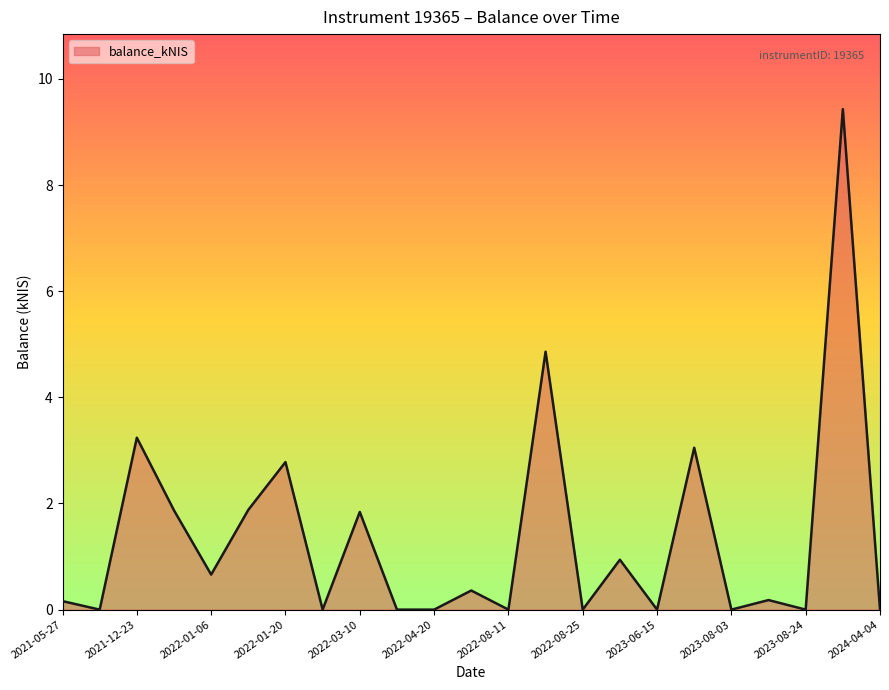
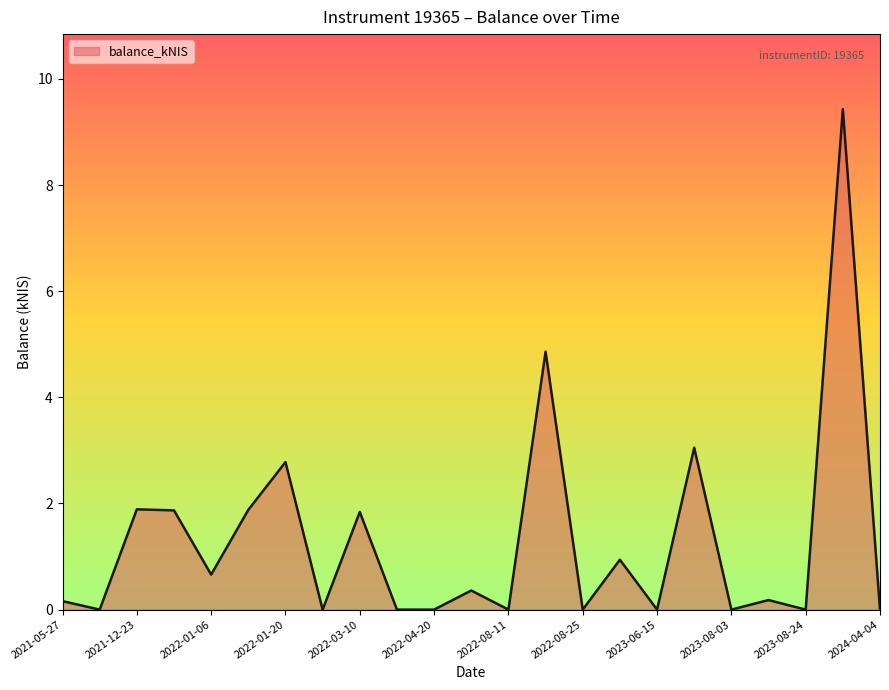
  {
    "2021-05-27": 0.2,
-   "2021-12-23": 3.2,
+   "2021-12-23": 1.9,
    "2022-01-06": 0.7,
    "2022-01-20": 2.8,
    "2022-03-10": 1.8,
    "2022-04-20": 0.0,
    "2022-08-11": 0.0,
    "2022-08-25": 0.0,
    "2023-06-15": 0.0,
    "2023-08-03": 0.0,
    "2023-08-24": 0.0,
    "2024-04-04": 0.0
  }
